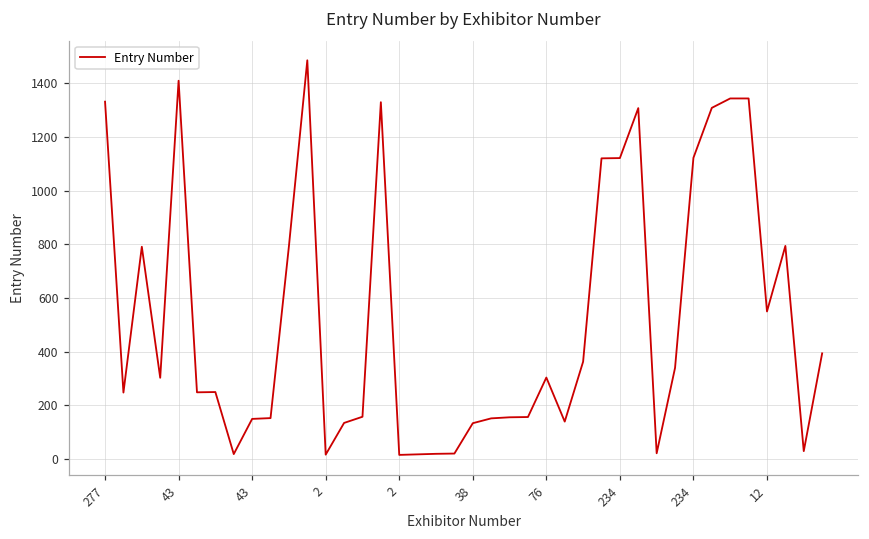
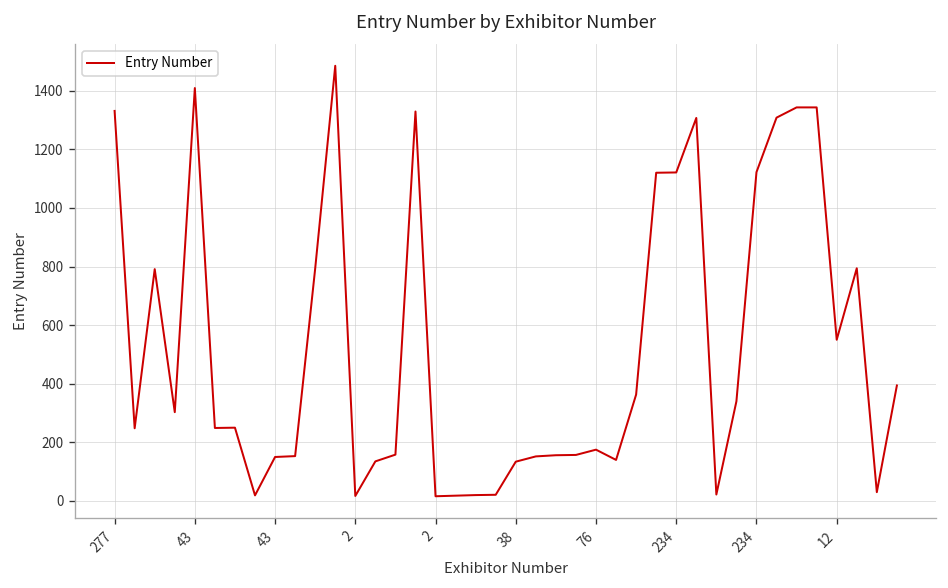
  {
    "277": 1330,
-   "76": 300,
+   "76": 180,
    "12": 550
  }
